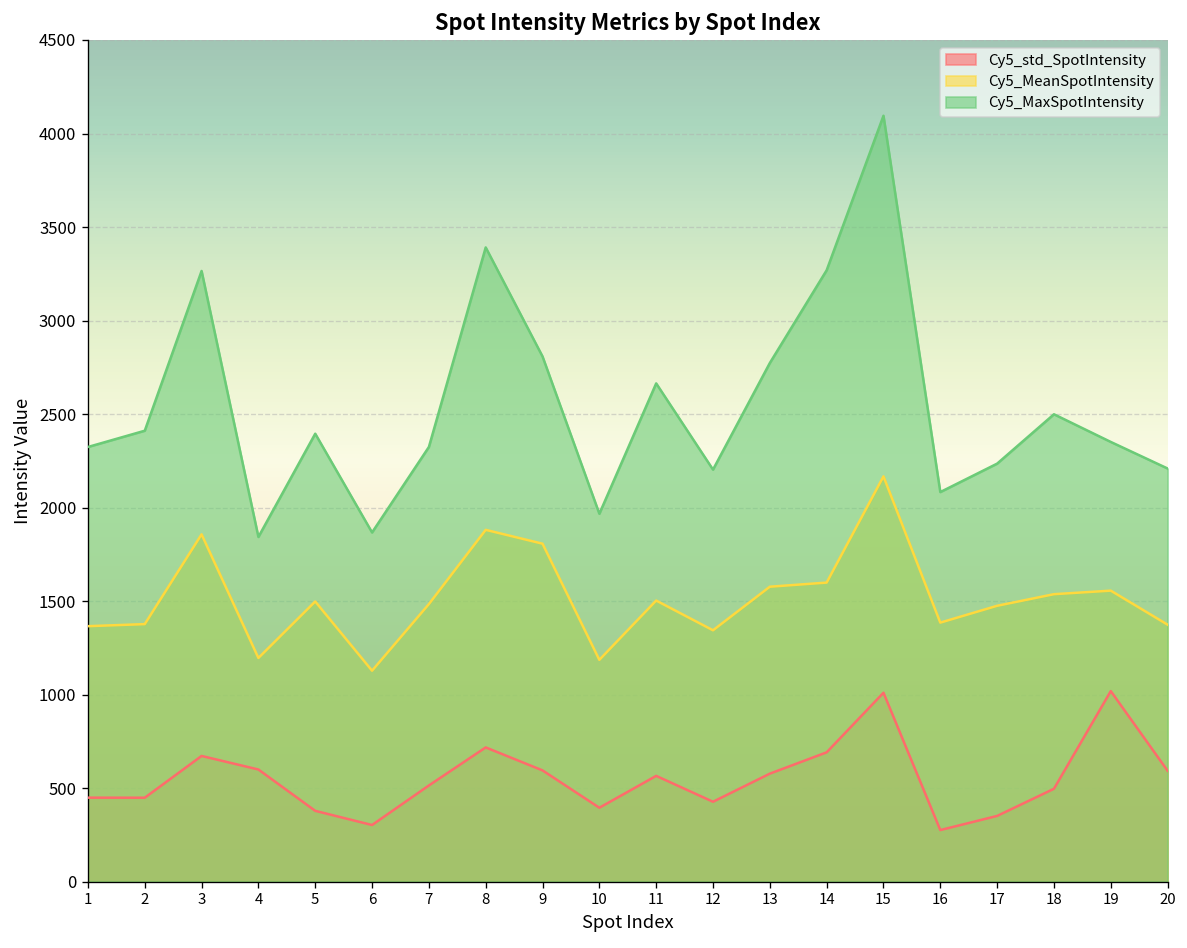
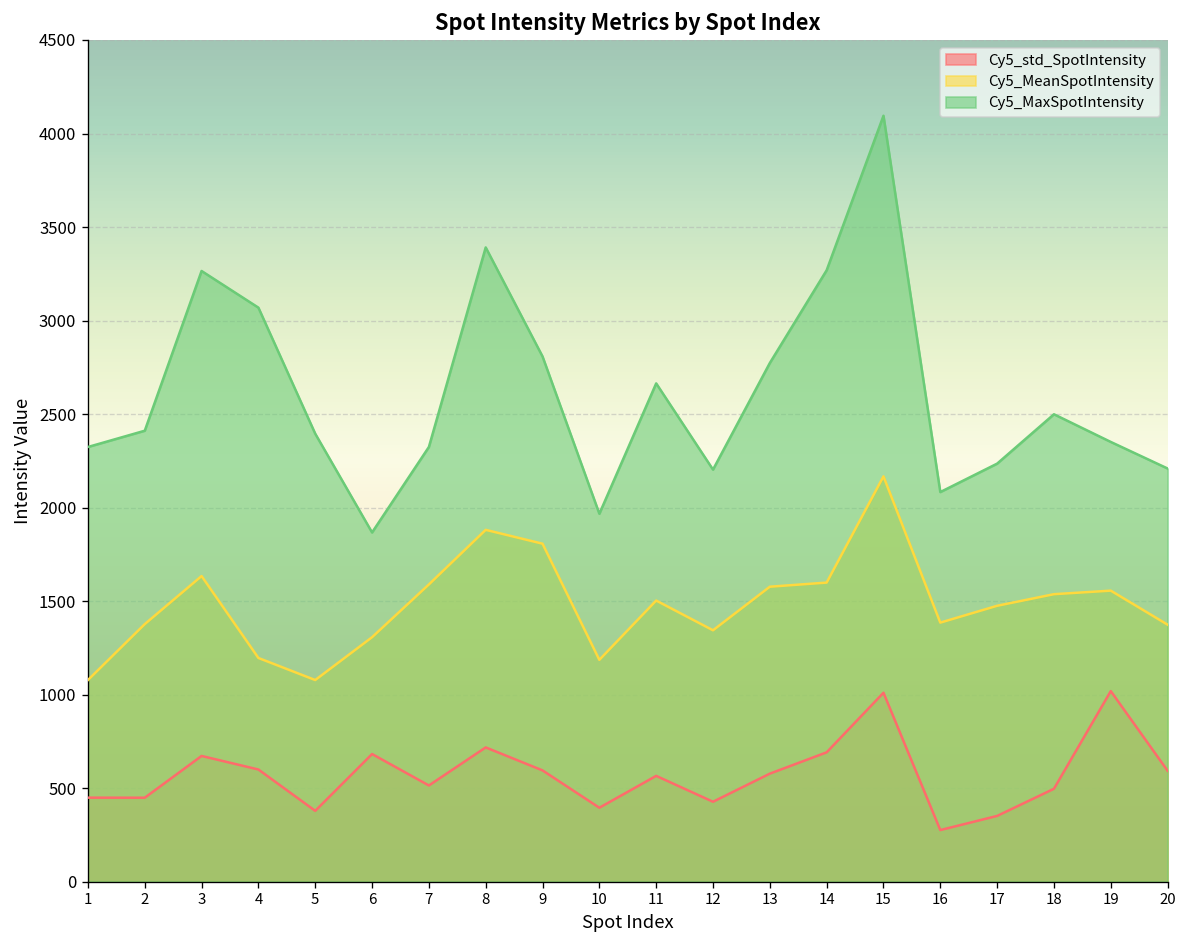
  {
    "Cy5_std_SpotIntensity": {
      "1": 450,
      "2": 450,
      "3": 670,
      "4": 600,
      "5": 380,
-     "6": 300,
+     "6": 680,
      "7": 510,
      "8": 720,
      "9": 590,
      "10": 400,
      "11": 570,
      "12": 430,
      "13": 580,
      "14": 690,
      "15": 1010,
      "16": 280,
      "17": 350,
      "18": 500,
      "19": 1020,
      "20": 590
    },
    "Cy5_MeanSpotIntensity": {
-     "1": 1370,
+     "1": 1080,
      "2": 1380,
-     "3": 1860,
+     "3": 1630,
      "4": 1200,
-     "5": 1500,
-     "6": 1130,
-     "7": 1480,
+     "5": 1080,
+     "6": 1310,
+     "7": 1590,
      "8": 1880,
      "9": 1810,
      "10": 1190,
      "11": 1500,
      "12": 1340,
      "13": 1580,
      "14": 1600,
      "15": 2170,
      "16": 1390,
      "17": 1480,
      "18": 1540,
      "19": 1560,
      "20": 1370
    },
    "Cy5_MaxSpotIntensity": {
      "1": 2320,
      "2": 2410,
      "3": 3270,
-     "4": 1840,
+     "4": 3070,
      "5": 2400,
      "6": 1870,
      "7": 2320,
      "8": 3390,
      "9": 2810,
      "10": 1970,
      "11": 2660,
      "12": 2200,
      "13": 2770,
      "14": 3270,
      "15": 4100,
      "16": 2080,
      "17": 2240,
      "18": 2500,
      "19": 2350,
      "20": 2210
    }
  }
